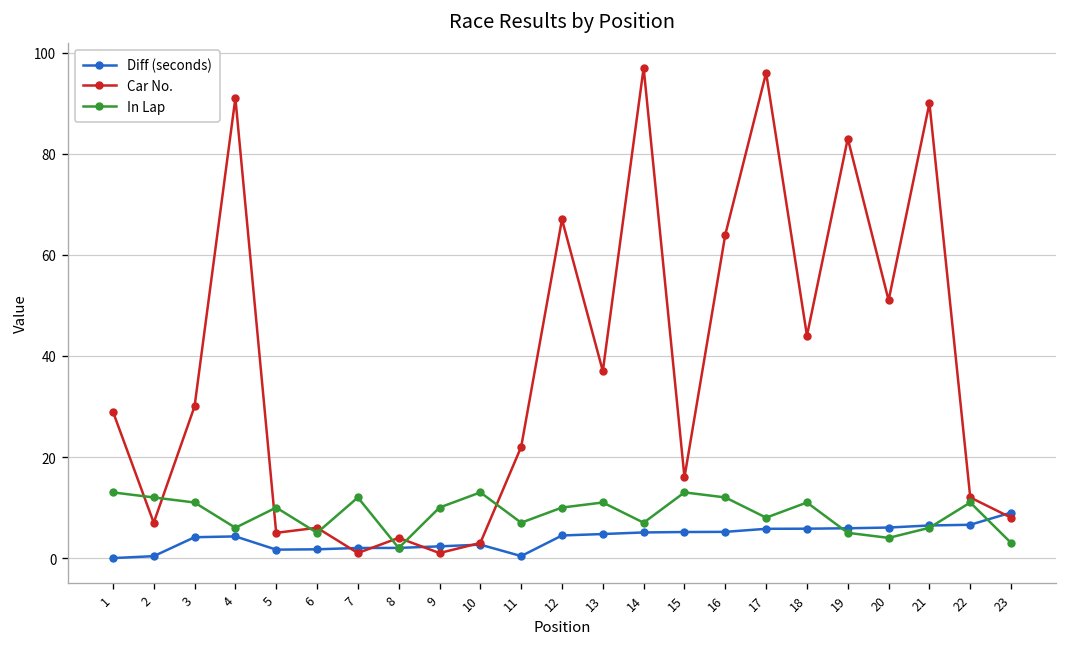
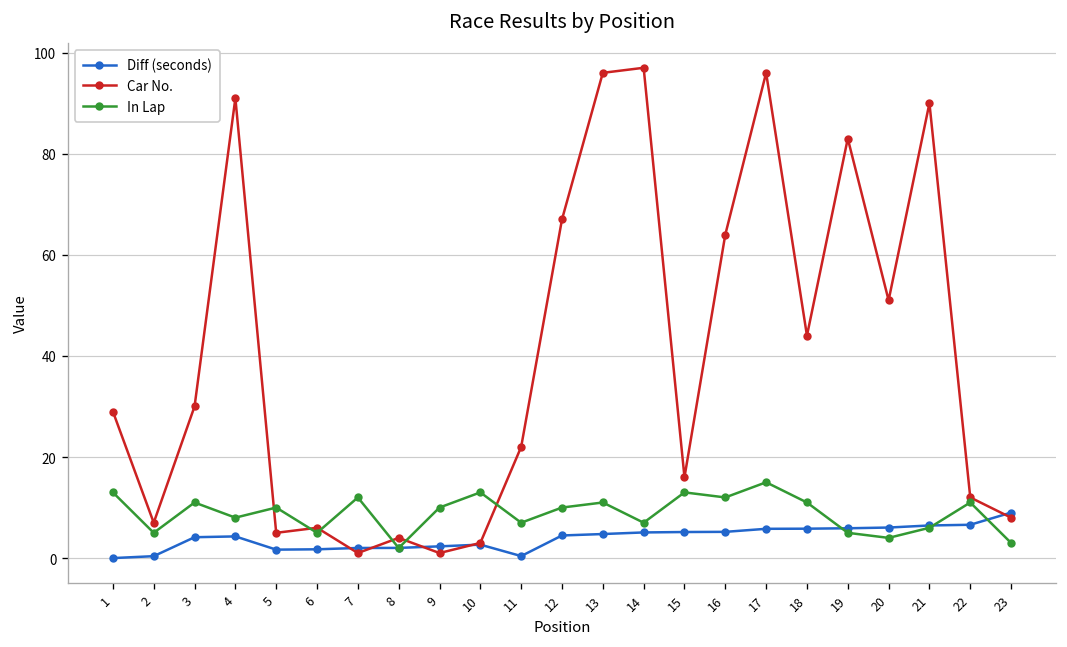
  {
    "Diff (seconds)": {
      "1": 0,
      "2": 0,
      "3": 4,
      "4": 4,
      "5": 2,
      "6": 2,
      "7": 2,
      "9": 2,
      "11": 0,
      "12": 4,
      "13": 5,
      "14": 5,
      "15": 5,
      "16": 5,
      "17": 6,
      "18": 6,
      "19": 6,
      "20": 6,
      "22": 7,
      "23": 9
    },
    "Car No.": {
      "1": 29,
      "2": 7,
      "3": 30,
      "4": 91,
      "5": 5,
      "6": 6,
      "7": 1,
      "8": 4,
      "9": 1,
      "11": 22,
      "12": 67,
-     "13": 37,
+     "13": 96,
      "14": 97,
      "15": 16,
      "16": 64,
      "17": 96,
      "18": 44,
      "19": 83,
      "20": 51,
      "21": 90,
      "22": 12,
      "23": 8
    },
    "In Lap": {
      "1": 13,
-     "2": 12,
+     "2": 5,
      "3": 11,
-     "4": 6,
+     "4": 8,
      "5": 10,
      "6": 5,
      "7": 12,
      "9": 10,
      "10": 13,
      "11": 7,
      "12": 10,
      "13": 11,
      "14": 7,
      "15": 13,
      "16": 12,
-     "17": 8,
+     "17": 15,
      "18": 11,
      "19": 5,
      "20": 4,
      "22": 11,
      "23": 3
    }
  }
